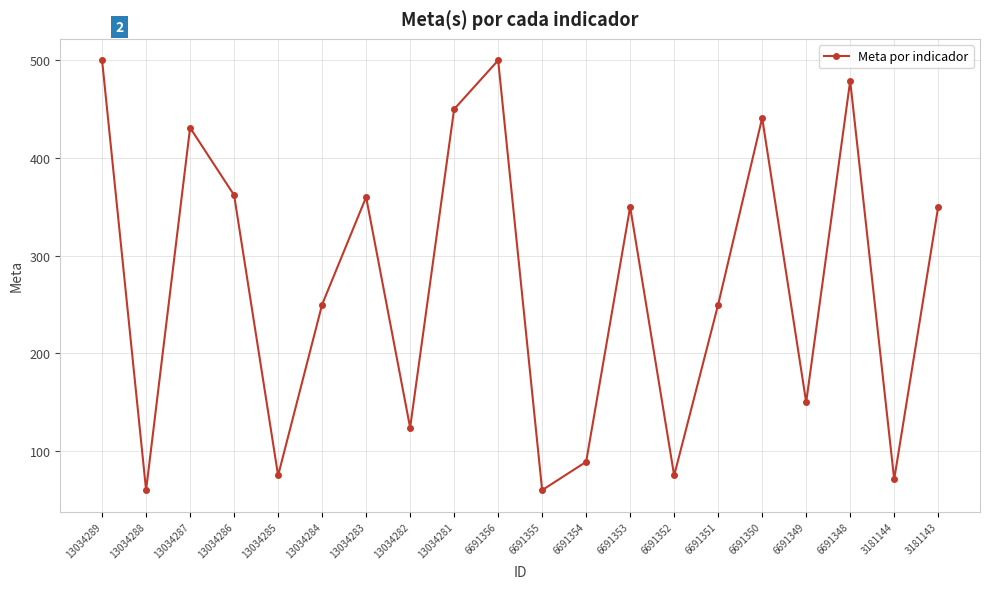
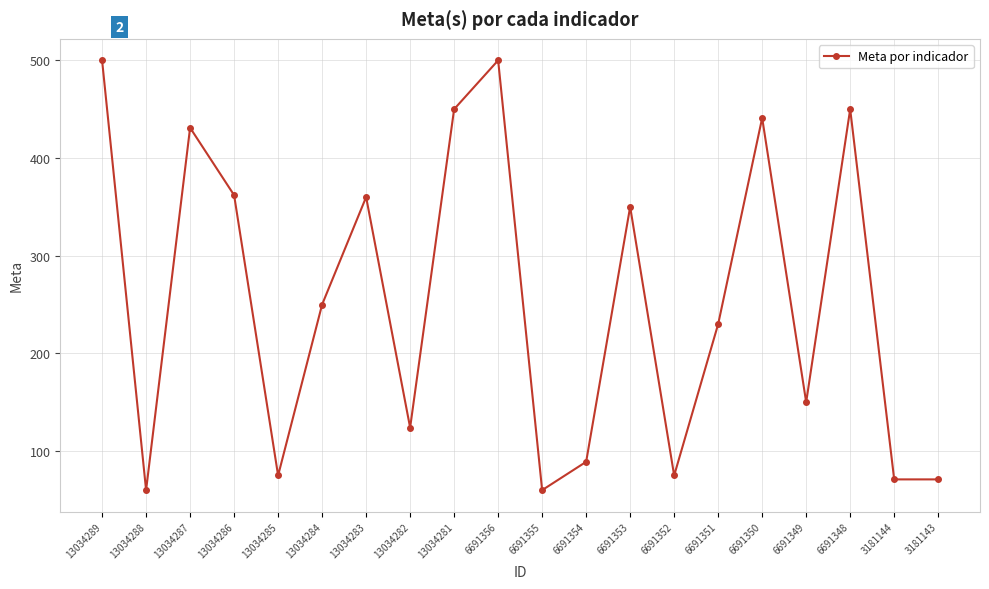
  {
    "13034289": 500,
    "13034288": 60,
    "13034287": 430,
    "13034286": 360,
    "13034285": 80,
    "13034284": 250,
    "13034283": 360,
    "13034282": 120,
    "13034281": 450,
    "6691356": 500,
    "6691355": 60,
    "6691354": 90,
    "6691353": 350,
    "6691352": 80,
-   "6691351": 250,
+   "6691351": 230,
    "6691350": 440,
    "6691349": 150,
-   "6691348": 480,
+   "6691348": 450,
    "3181144": 70,
-   "3181143": 350
+   "3181143": 70
  }
